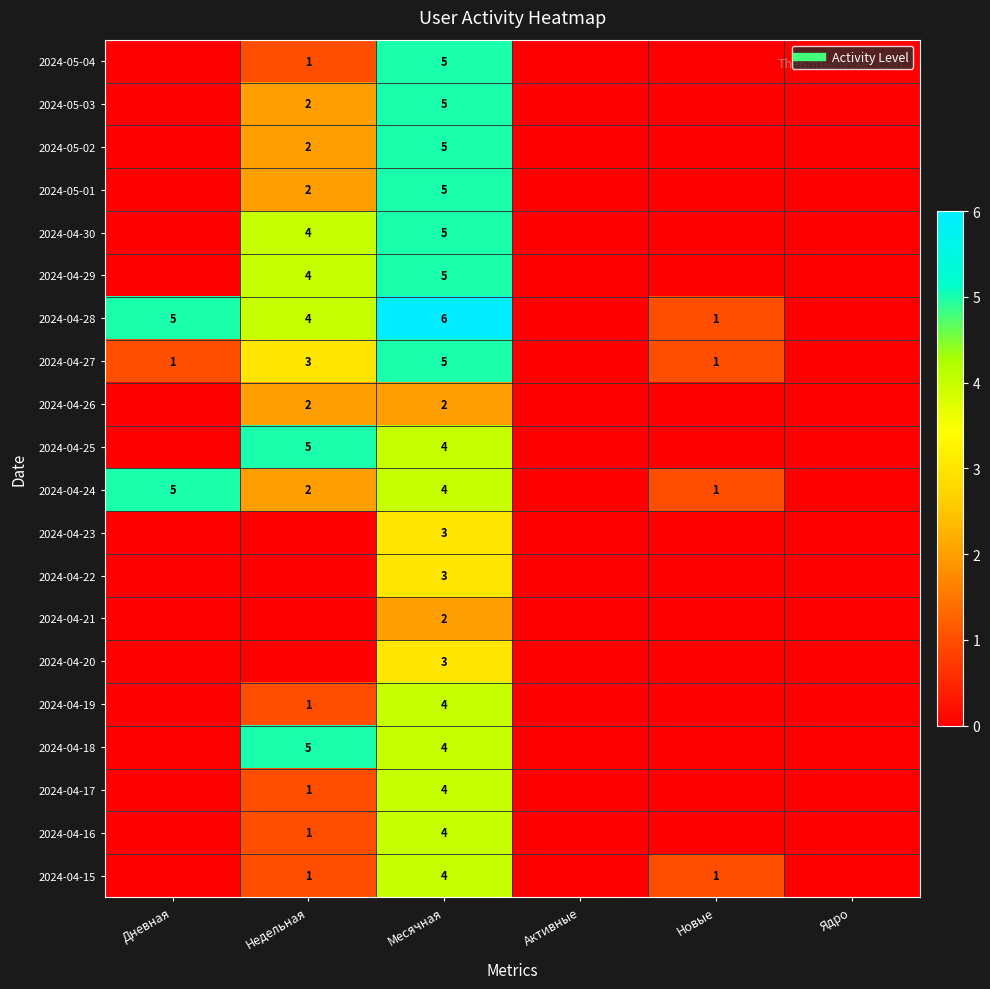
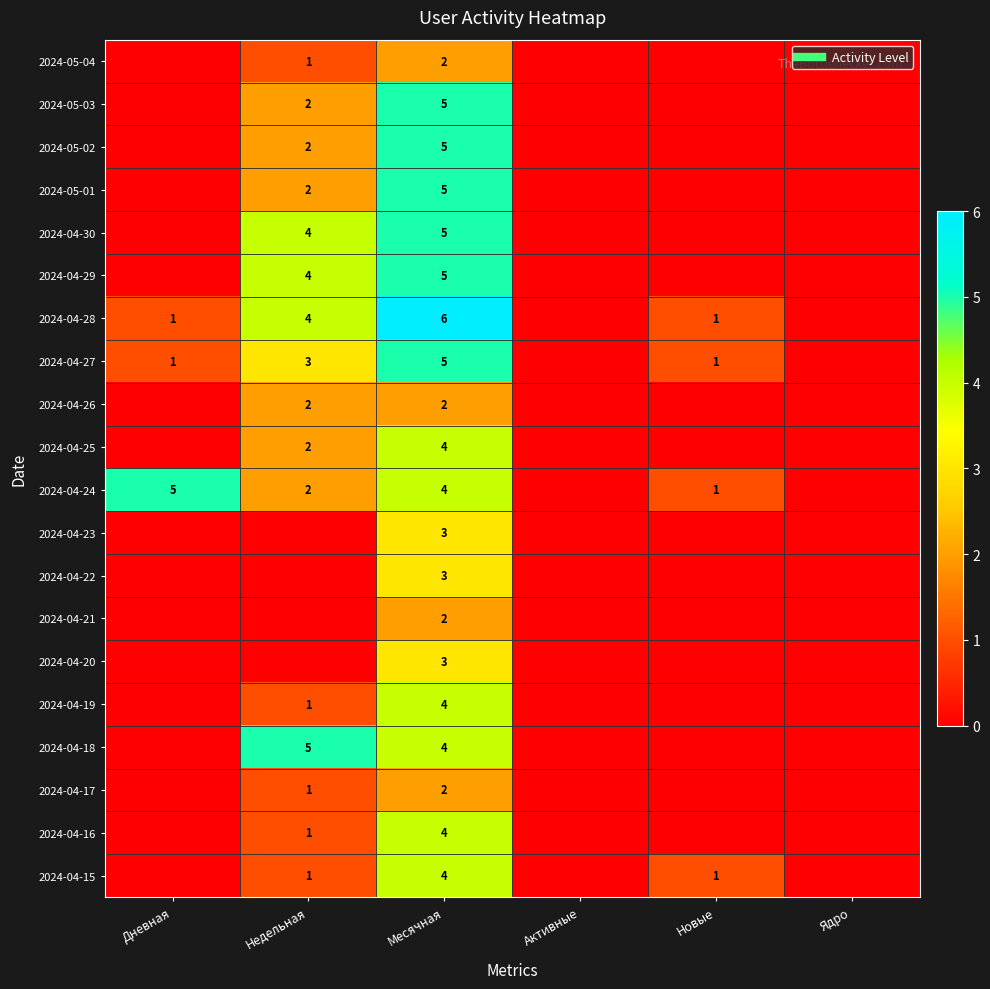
  {
    "2024-05-04": {
      "Недельная": 1,
-     "Месячная": 5
+     "Месячная": 2
    },
    "2024-05-03": {
      "Недельная": 2,
      "Месячная": 5
    },
    "2024-05-02": {
      "Недельная": 2,
      "Месячная": 5
    },
    "2024-05-01": {
      "Недельная": 2,
      "Месячная": 5
    },
    "2024-04-30": {
      "Недельная": 4,
      "Месячная": 5
    },
    "2024-04-29": {
      "Недельная": 4,
      "Месячная": 5
    },
    "2024-04-28": {
-     "Дневная": 5,
+     "Дневная": 1,
      "Недельная": 4,
      "Месячная": 6,
      "Новые": 1
    },
    "2024-04-27": {
      "Дневная": 1,
      "Недельная": 3,
      "Месячная": 5,
      "Новые": 1
    },
    "2024-04-26": {
      "Недельная": 2,
      "Месячная": 2
    },
    "2024-04-25": {
-     "Недельная": 5,
+     "Недельная": 2,
      "Месячная": 4
    },
    "2024-04-24": {
      "Дневная": 5,
      "Недельная": 2,
      "Месячная": 4,
      "Новые": 1
    },
    "2024-04-23": {
      "Месячная": 3
    },
    "2024-04-22": {
      "Месячная": 3
    },
    "2024-04-21": {
      "Месячная": 2
    },
    "2024-04-20": {
      "Месячная": 3
    },
    "2024-04-19": {
      "Недельная": 1,
      "Месячная": 4
    },
    "2024-04-18": {
      "Недельная": 5,
      "Месячная": 4
    },
    "2024-04-17": {
      "Недельная": 1,
-     "Месячная": 4
+     "Месячная": 2
    },
    "2024-04-16": {
      "Недельная": 1,
      "Месячная": 4
    },
    "2024-04-15": {
      "Недельная": 1,
      "Месячная": 4,
      "Новые": 1
    }
  }
